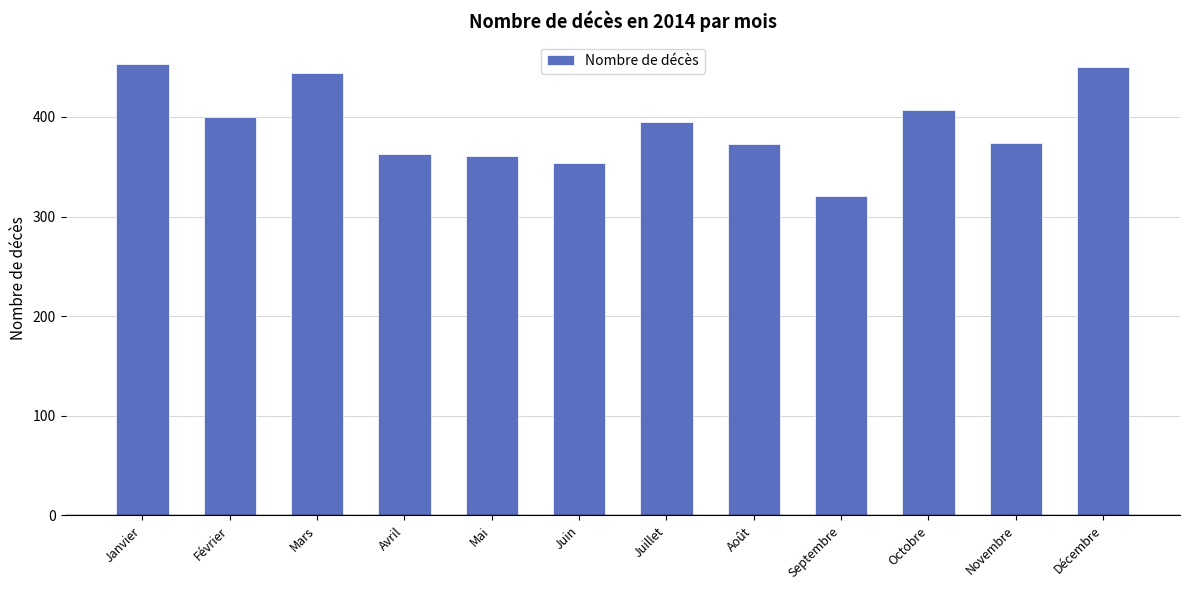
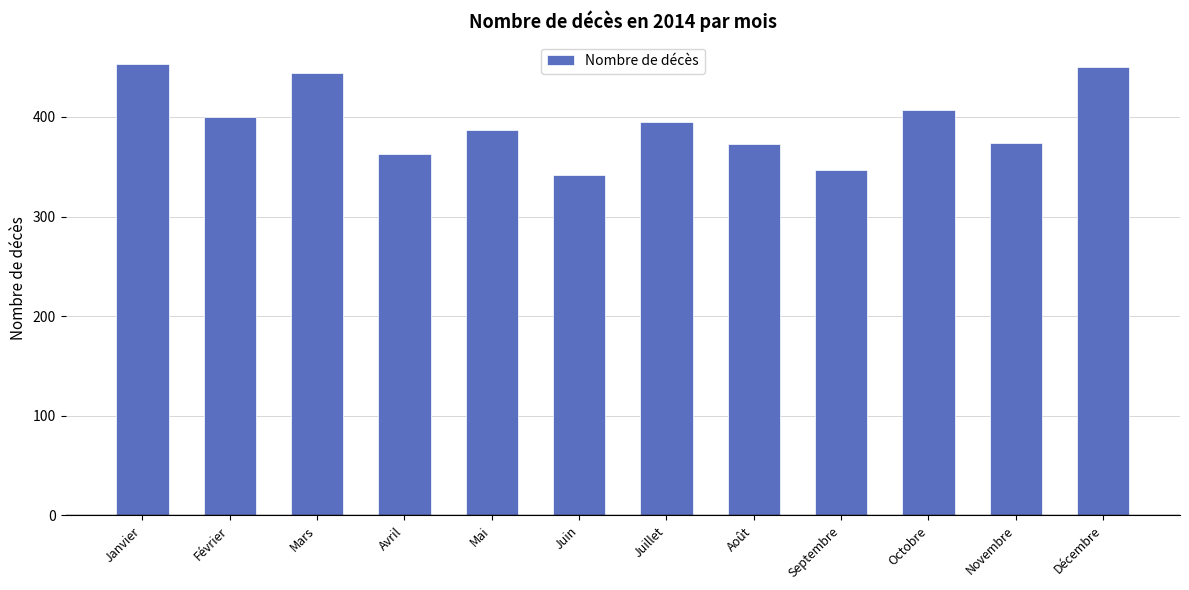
  {
    "Janvier": 450,
    "Février": 400,
    "Mars": 440,
    "Avril": 360,
-   "Mai": 360,
-   "Juin": 350,
+   "Mai": 390,
+   "Juin": 340,
    "Juillet": 400,
    "Août": 370,
-   "Septembre": 320,
+   "Septembre": 350,
    "Octobre": 410,
    "Novembre": 370,
    "Décembre": 450
  }
